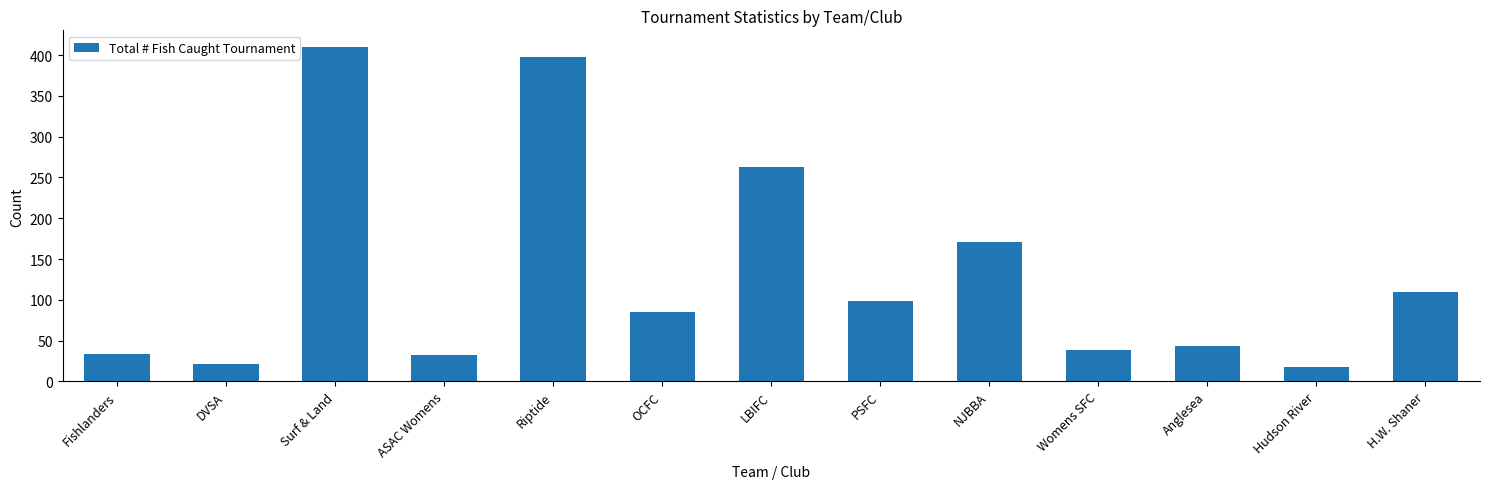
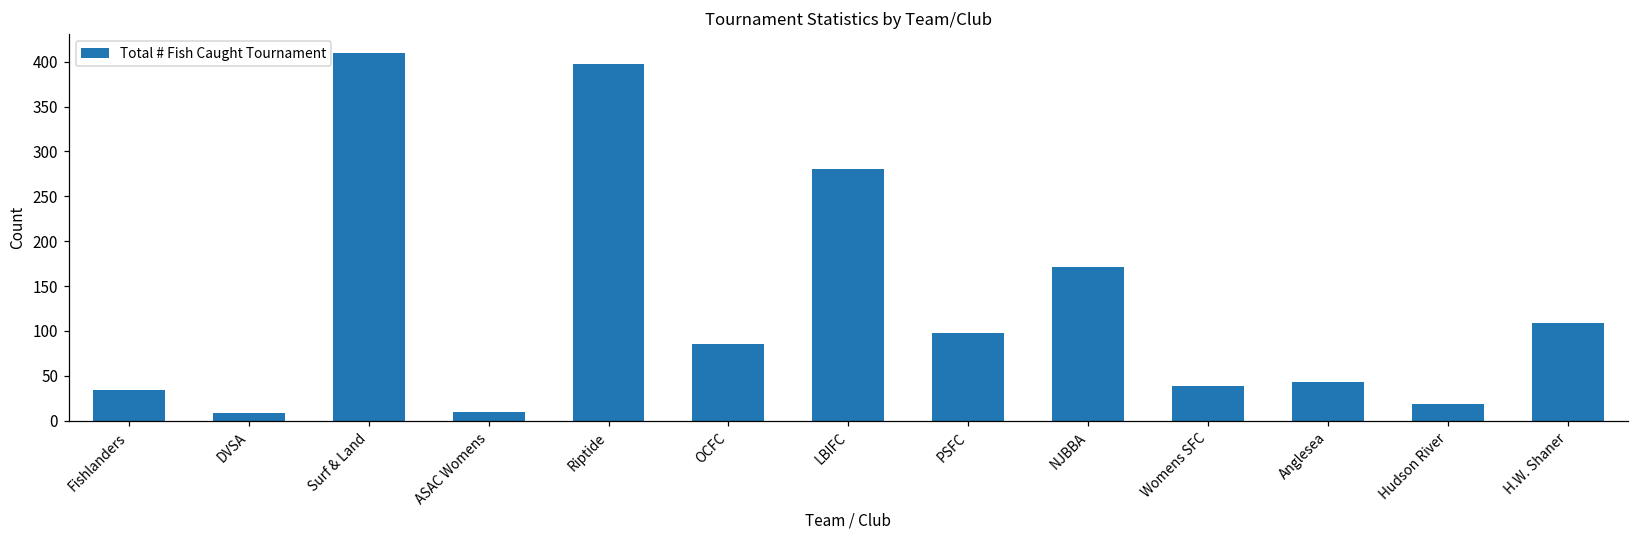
  {
    "Fishlanders": 30,
-   "DVSA": 20,
+   "DVSA": 10,
    "Surf & Land": 410,
-   "ASAC Womens": 30,
+   "ASAC Womens": 10,
    "Riptide": 400,
    "OCFC": 90,
-   "LBIFC": 260,
+   "LBIFC": 280,
    "PSFC": 100,
    "NJBBA": 170,
    "Womens SFC": 40,
    "Anglesea": 40,
    "Hudson River": 20,
    "H.W. Shaner": 110
  }
